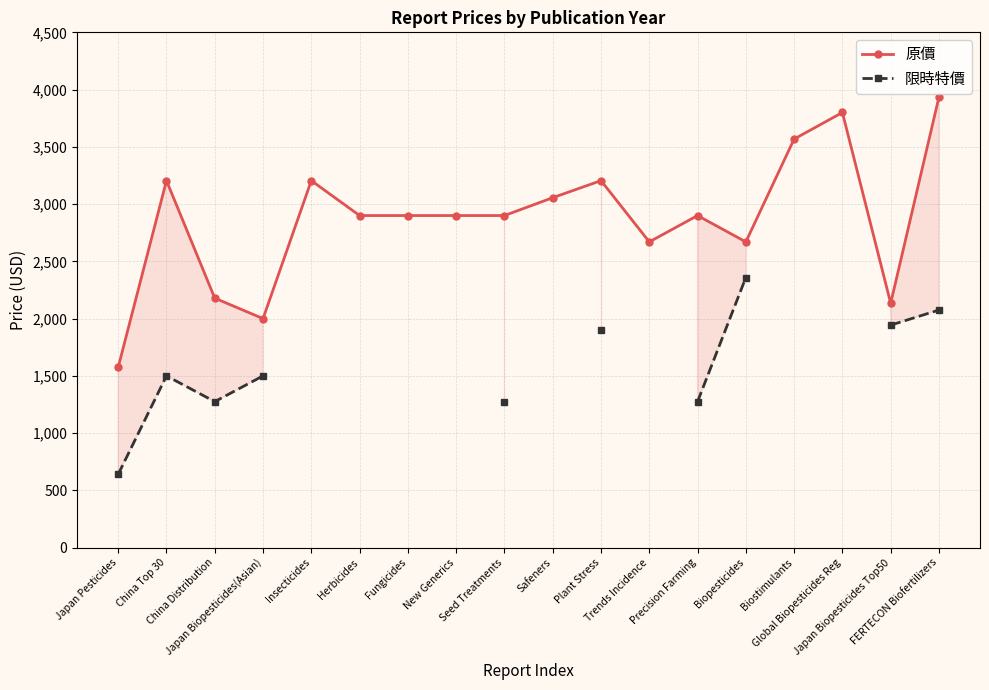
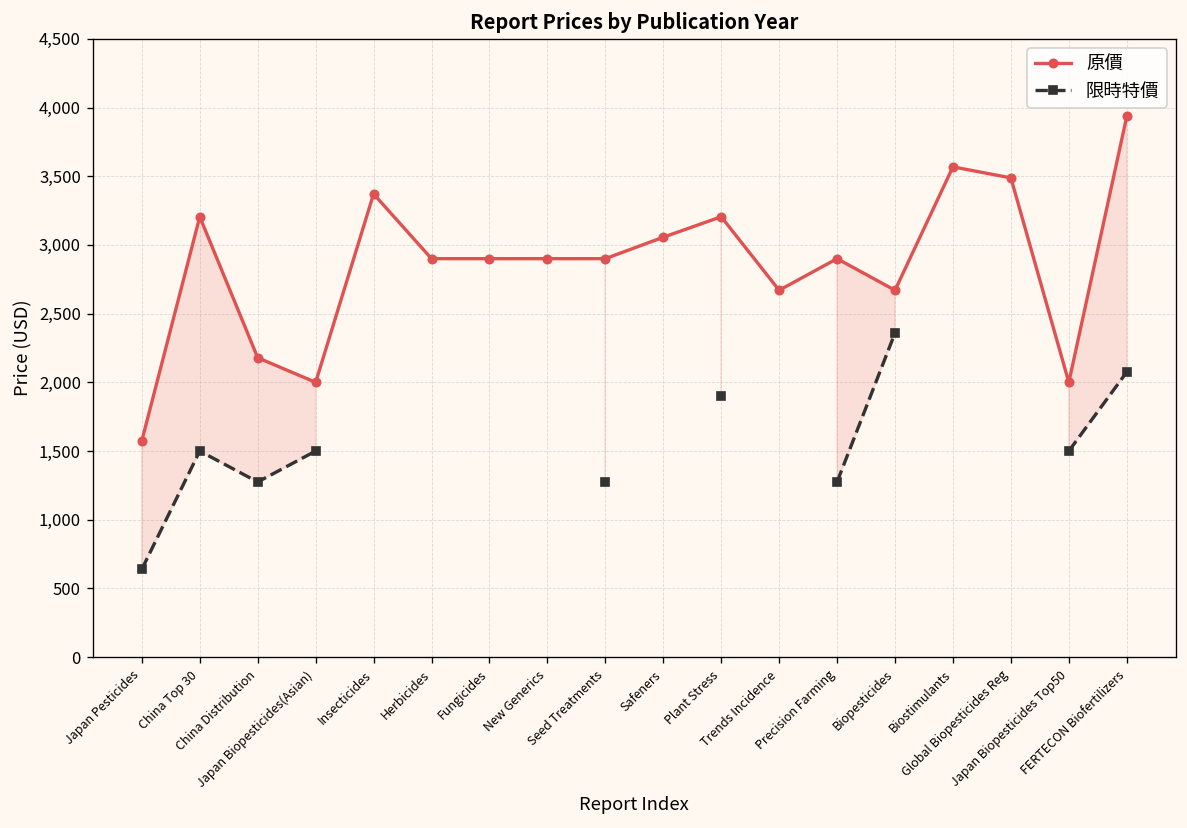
  {
    "原價": {
      "Japan Pesticides": "1,580",
      "China Top 30": "3,210",
      "China Distribution": "2,180",
      "Japan Biopesticides(Asian)": "2,000",
-     "Insecticides": "3,210",
+     "Insecticides": "3,370",
      "Herbicides": "2,900",
      "Fungicides": "2,900",
      "New Generics": "2,900",
      "Seed Treatments": "2,900",
      "Safeners": "3,060",
      "Plant Stress": "3,210",
      "Trends Incidence": "2,670",
      "Precision Farming": "2,900",
      "Biopesticides": "2,670",
      "Biostimulants": "3,570",
-     "Global Biopesticides Reg": "3,800",
-     "Japan Biopesticides Top50": "2,130",
+     "Global Biopesticides Reg": "3,490",
+     "Japan Biopesticides Top50": "2,000",
      "FERTECON Biofertilizers": "3,940"
    },
    "限時特價": {
      "Japan Pesticides": "640",
      "China Top 30": "1,500",
      "China Distribution": "1,280",
      "Japan Biopesticides(Asian)": "1,500",
      "Seed Treatments": "1,280",
      "Plant Stress": "1,900",
      "Precision Farming": "1,280",
      "Biopesticides": "2,360",
-     "Japan Biopesticides Top50": "1,940",
+     "Japan Biopesticides Top50": "1,500",
      "FERTECON Biofertilizers": "2,080"
    }
  }
